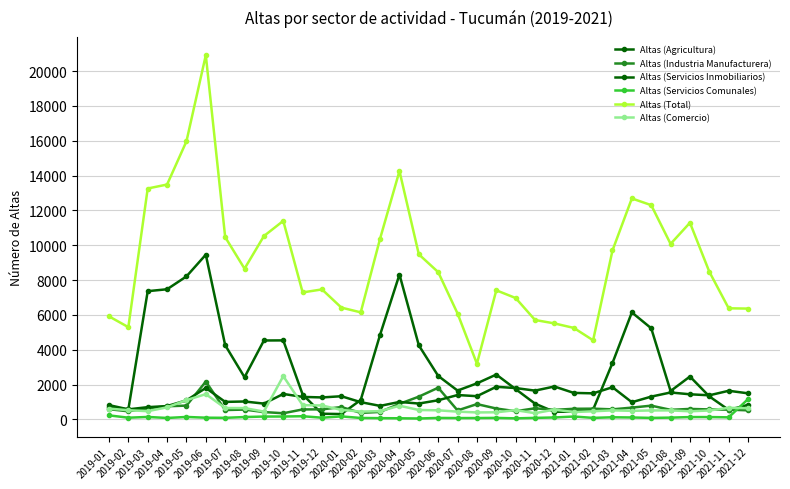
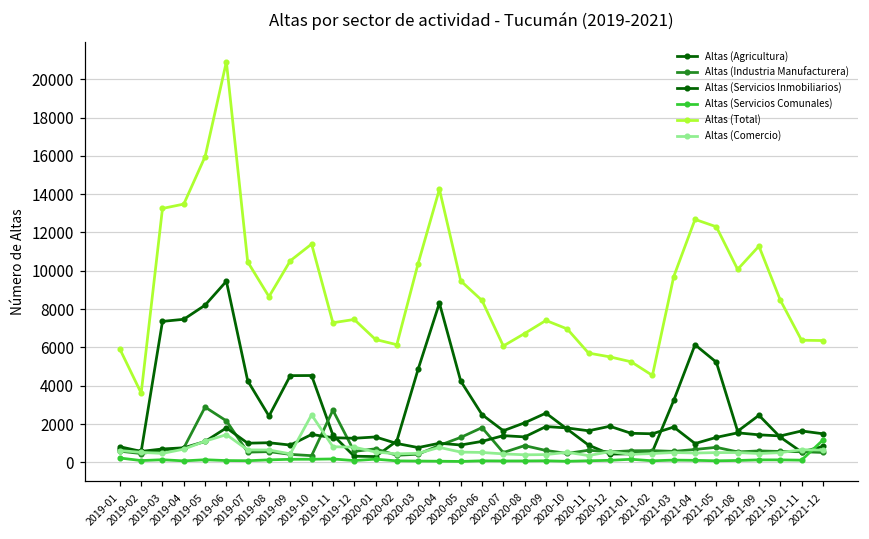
  {
    "Altas (Industria Manufacturera)": {
-     "2019-05": 800,
+     "2019-05": 2900,
      "2019-06": 2200,
      "2019-10": 400,
-     "2019-11": 600,
+     "2019-11": 2700,
      "2019-12": 600,
      "2020-01": 700,
      "2020-05": 1300,
      "2020-06": 1800,
      "2020-08": 900,
      "2020-09": 600,
      "2020-11": 600,
      "2021-01": 600,
      "2021-04": 700,
      "2021-05": 800
    },
    "Altas (Servicios Comunales)": {
      "2019-01": 200,
      "2019-02": 100,
      "2019-03": 100,
      "2019-04": 100,
      "2019-05": 100,
      "2019-06": 100,
      "2019-07": 100,
      "2019-08": 100,
      "2019-09": 200,
      "2019-10": 200,
      "2019-11": 200,
      "2019-12": 100,
      "2020-02": 100,
      "2020-03": 100,
      "2020-04": 100,
      "2020-05": 100,
      "2020-06": 100,
      "2020-07": 100,
      "2020-08": 100,
      "2020-09": 100,
      "2020-10": 100,
      "2020-11": 100,
      "2020-12": 100,
      "2021-01": 200,
      "2021-02": 100,
      "2021-03": 100,
      "2021-04": 100,
      "2021-05": 100,
      "2021-08": 100,
      "2021-09": 100,
      "2021-10": 100,
      "2021-11": 100,
      "2021-12": 1200
    },
    "Altas (Total)": {
      "2019-01": 5900,
-     "2019-02": 5300,
+     "2019-02": 3600,
      "2019-03": 13300,
      "2019-04": 13500,
      "2019-05": 16000,
      "2019-06": 20900,
      "2019-07": 10500,
      "2019-08": 8700,
      "2019-09": 10500,
      "2019-10": 11400,
      "2019-11": 7300,
      "2019-12": 7500,
      "2020-01": 6400,
      "2020-02": 6100,
      "2020-03": 10400,
      "2020-04": 14300,
      "2020-05": 9500,
      "2020-06": 8500,
      "2020-07": 6100,
-     "2020-08": 3200,
+     "2020-08": 6700,
      "2020-09": 7400,
      "2020-10": 7000,
      "2020-11": 5700,
      "2020-12": 5500,
      "2021-01": 5300,
      "2021-02": 4500,
      "2021-03": 9700,
      "2021-04": 12700,
      "2021-05": 12300,
      "2021-08": 10100,
      "2021-09": 11300,
      "2021-10": 8500,
      "2021-11": 6400,
      "2021-12": 6400
    },
    "Altas (Comercio)": {
      "2019-03": 500,
      "2019-06": 1500,
      "2019-10": 2500,
      "2019-11": 800,
      "2019-12": 800,
      "2020-01": 500,
      "2020-05": 500,
      "2020-06": 500,
      "2020-08": 400,
      "2020-09": 400,
      "2020-11": 400,
      "2021-04": 500,
      "2021-05": 500
    }
  }
